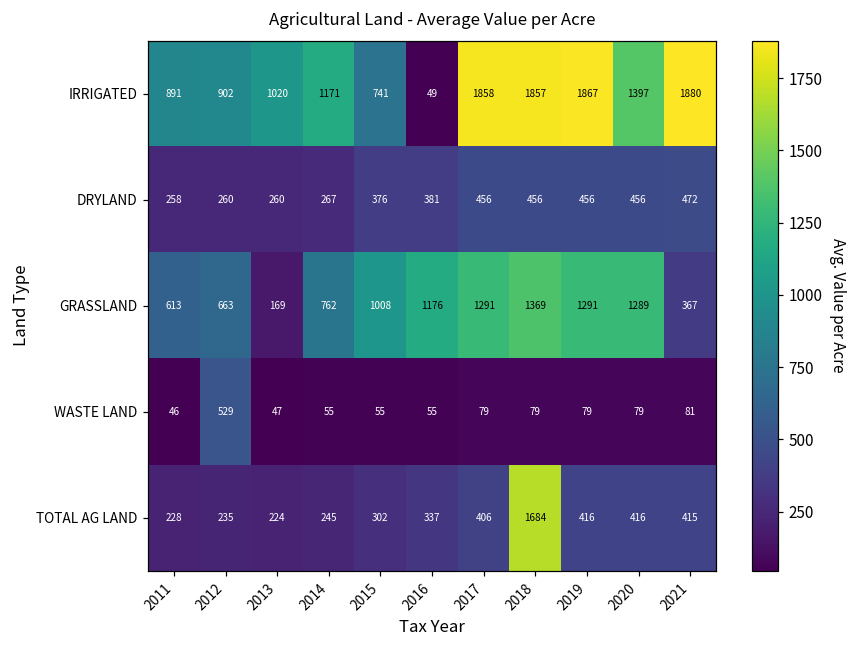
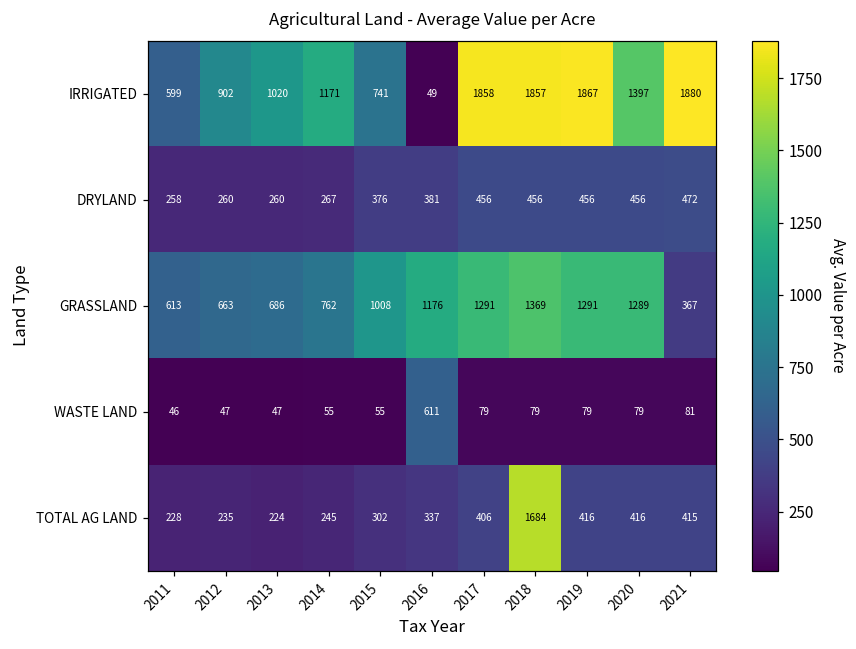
  {
    "IRRIGATED": {
-     "2011": 891,
+     "2011": 599,
      "2012": 902,
      "2013": 1020,
      "2014": 1171,
      "2015": 741,
      "2016": 49,
      "2017": 1858,
      "2018": 1857,
      "2019": 1867,
      "2020": 1397,
      "2021": 1880
    },
    "DRYLAND": {
      "2011": 258,
      "2012": 260,
      "2013": 260,
      "2014": 267,
      "2015": 376,
      "2016": 381,
      "2017": 456,
      "2018": 456,
      "2019": 456,
      "2020": 456,
      "2021": 472
    },
    "GRASSLAND": {
      "2011": 613,
      "2012": 663,
-     "2013": 169,
+     "2013": 686,
      "2014": 762,
      "2015": 1008,
      "2016": 1176,
      "2017": 1291,
      "2018": 1369,
      "2019": 1291,
      "2020": 1289,
      "2021": 367
    },
    "WASTE LAND": {
      "2011": 46,
-     "2012": 529,
+     "2012": 47,
      "2013": 47,
      "2014": 55,
      "2015": 55,
-     "2016": 55,
+     "2016": 611,
      "2017": 79,
      "2018": 79,
      "2019": 79,
      "2020": 79,
      "2021": 81
    },
    "TOTAL AG LAND": {
      "2011": 228,
      "2012": 235,
      "2013": 224,
      "2014": 245,
      "2015": 302,
      "2016": 337,
      "2017": 406,
      "2018": 1684,
      "2019": 416,
      "2020": 416,
      "2021": 415
    }
  }
